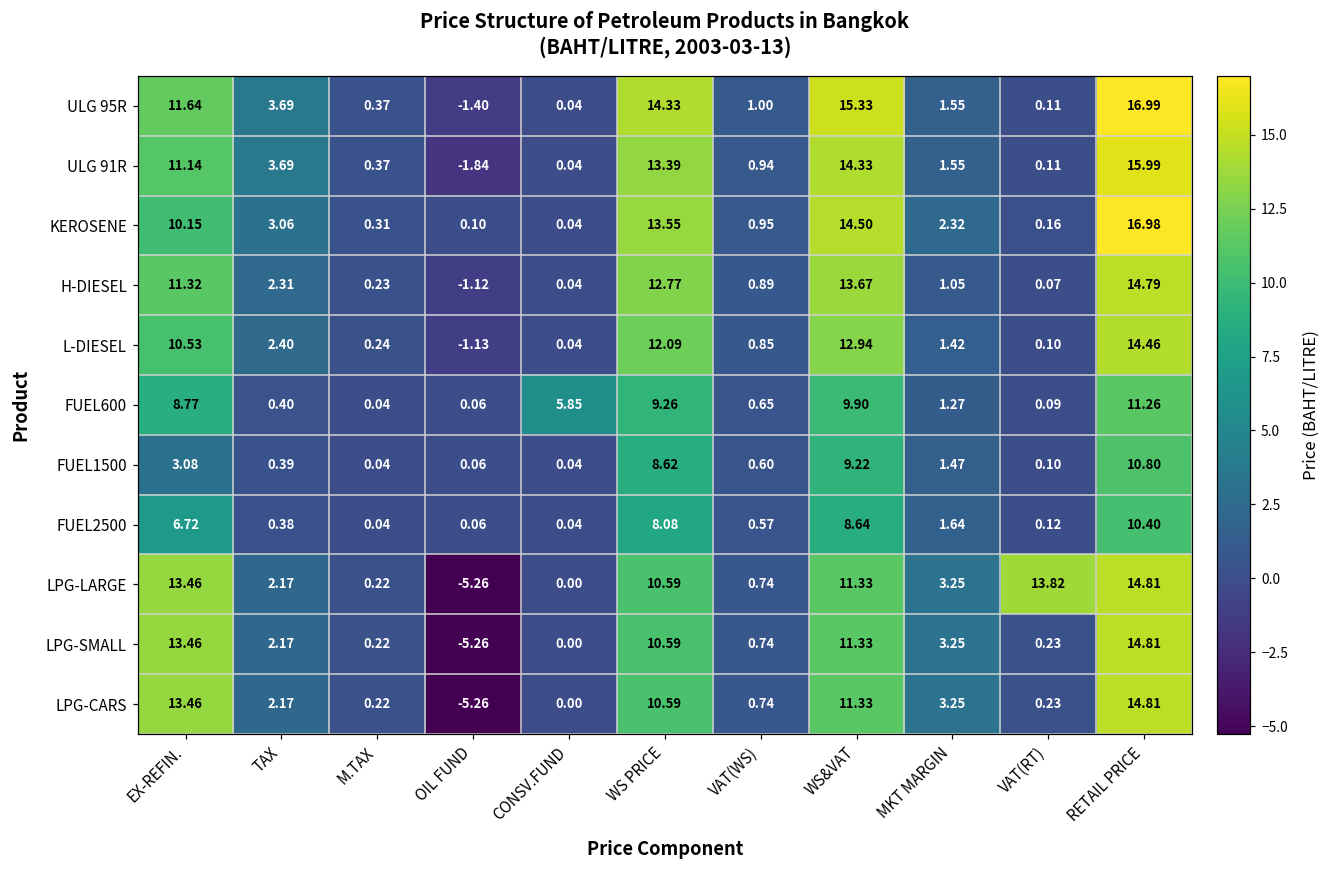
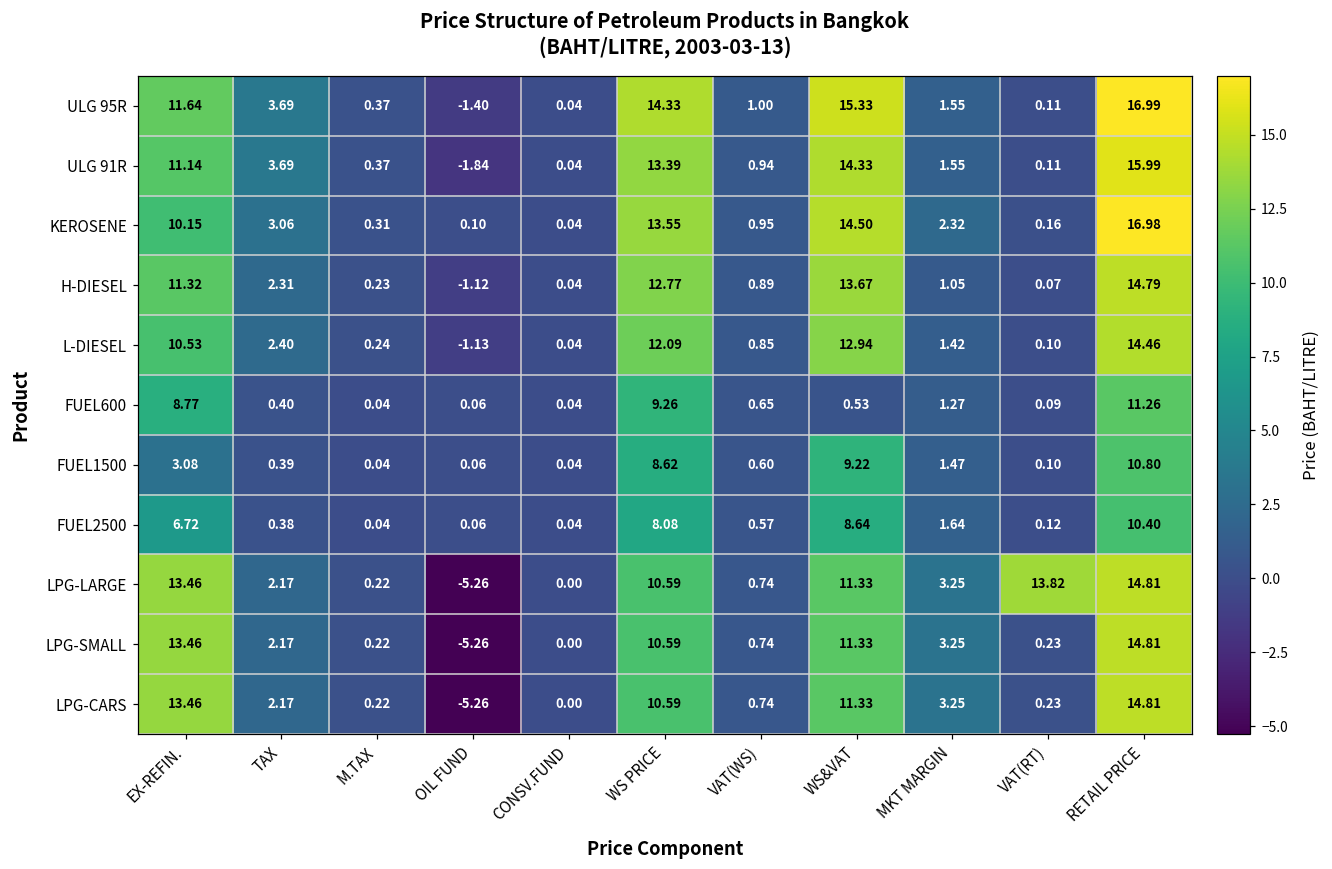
  {
    "ULG 95R": {
      "EX-REFIN.": 11.64,
      "TAX": 3.69,
      "M.TAX": 0.37,
      "OIL FUND": -1.40,
      "CONSV.FUND": 0.04,
      "WS PRICE": 14.33,
      "VAT(WS)": 1.00,
      "WS&VAT": 15.33,
      "MKT MARGIN": 1.55,
      "VAT(RT)": 0.11,
      "RETAIL PRICE": 16.99
    },
    "ULG 91R": {
      "EX-REFIN.": 11.14,
      "TAX": 3.69,
      "M.TAX": 0.37,
      "OIL FUND": -1.84,
      "CONSV.FUND": 0.04,
      "WS PRICE": 13.39,
      "VAT(WS)": 0.94,
      "WS&VAT": 14.33,
      "MKT MARGIN": 1.55,
      "VAT(RT)": 0.11,
      "RETAIL PRICE": 15.99
    },
    "KEROSENE": {
      "EX-REFIN.": 10.15,
      "TAX": 3.06,
      "M.TAX": 0.31,
      "OIL FUND": 0.10,
      "CONSV.FUND": 0.04,
      "WS PRICE": 13.55,
      "VAT(WS)": 0.95,
      "WS&VAT": 14.50,
      "MKT MARGIN": 2.32,
      "VAT(RT)": 0.16,
      "RETAIL PRICE": 16.98
    },
    "H-DIESEL": {
      "EX-REFIN.": 11.32,
      "TAX": 2.31,
      "M.TAX": 0.23,
      "OIL FUND": -1.12,
      "CONSV.FUND": 0.04,
      "WS PRICE": 12.77,
      "VAT(WS)": 0.89,
      "WS&VAT": 13.67,
      "MKT MARGIN": 1.05,
      "VAT(RT)": 0.07,
      "RETAIL PRICE": 14.79
    },
    "L-DIESEL": {
      "EX-REFIN.": 10.53,
      "TAX": 2.40,
      "M.TAX": 0.24,
      "OIL FUND": -1.13,
      "CONSV.FUND": 0.04,
      "WS PRICE": 12.09,
      "VAT(WS)": 0.85,
      "WS&VAT": 12.94,
      "MKT MARGIN": 1.42,
      "VAT(RT)": 0.10,
      "RETAIL PRICE": 14.46
    },
    "FUEL600": {
      "EX-REFIN.": 8.77,
      "TAX": 0.40,
      "M.TAX": 0.04,
      "OIL FUND": 0.06,
-     "CONSV.FUND": 5.85,
+     "CONSV.FUND": 0.04,
      "WS PRICE": 9.26,
      "VAT(WS)": 0.65,
-     "WS&VAT": 9.90,
+     "WS&VAT": 0.53,
      "MKT MARGIN": 1.27,
      "VAT(RT)": 0.09,
      "RETAIL PRICE": 11.26
    },
    "FUEL1500": {
      "EX-REFIN.": 3.08,
      "TAX": 0.39,
      "M.TAX": 0.04,
      "OIL FUND": 0.06,
      "CONSV.FUND": 0.04,
      "WS PRICE": 8.62,
      "VAT(WS)": 0.60,
      "WS&VAT": 9.22,
      "MKT MARGIN": 1.47,
      "VAT(RT)": 0.10,
      "RETAIL PRICE": 10.80
    },
    "FUEL2500": {
      "EX-REFIN.": 6.72,
      "TAX": 0.38,
      "M.TAX": 0.04,
      "OIL FUND": 0.06,
      "CONSV.FUND": 0.04,
      "WS PRICE": 8.08,
      "VAT(WS)": 0.57,
      "WS&VAT": 8.64,
      "MKT MARGIN": 1.64,
      "VAT(RT)": 0.12,
      "RETAIL PRICE": 10.40
    },
    "LPG-LARGE": {
      "EX-REFIN.": 13.46,
      "TAX": 2.17,
      "M.TAX": 0.22,
      "OIL FUND": -5.26,
      "CONSV.FUND": 0.00,
      "WS PRICE": 10.59,
      "VAT(WS)": 0.74,
      "WS&VAT": 11.33,
      "MKT MARGIN": 3.25,
      "VAT(RT)": 13.82,
      "RETAIL PRICE": 14.81
    },
    "LPG-SMALL": {
      "EX-REFIN.": 13.46,
      "TAX": 2.17,
      "M.TAX": 0.22,
      "OIL FUND": -5.26,
      "CONSV.FUND": 0.00,
      "WS PRICE": 10.59,
      "VAT(WS)": 0.74,
      "WS&VAT": 11.33,
      "MKT MARGIN": 3.25,
      "VAT(RT)": 0.23,
      "RETAIL PRICE": 14.81
    },
    "LPG-CARS": {
      "EX-REFIN.": 13.46,
      "TAX": 2.17,
      "M.TAX": 0.22,
      "OIL FUND": -5.26,
      "CONSV.FUND": 0.00,
      "WS PRICE": 10.59,
      "VAT(WS)": 0.74,
      "WS&VAT": 11.33,
      "MKT MARGIN": 3.25,
      "VAT(RT)": 0.23,
      "RETAIL PRICE": 14.81
    }
  }
